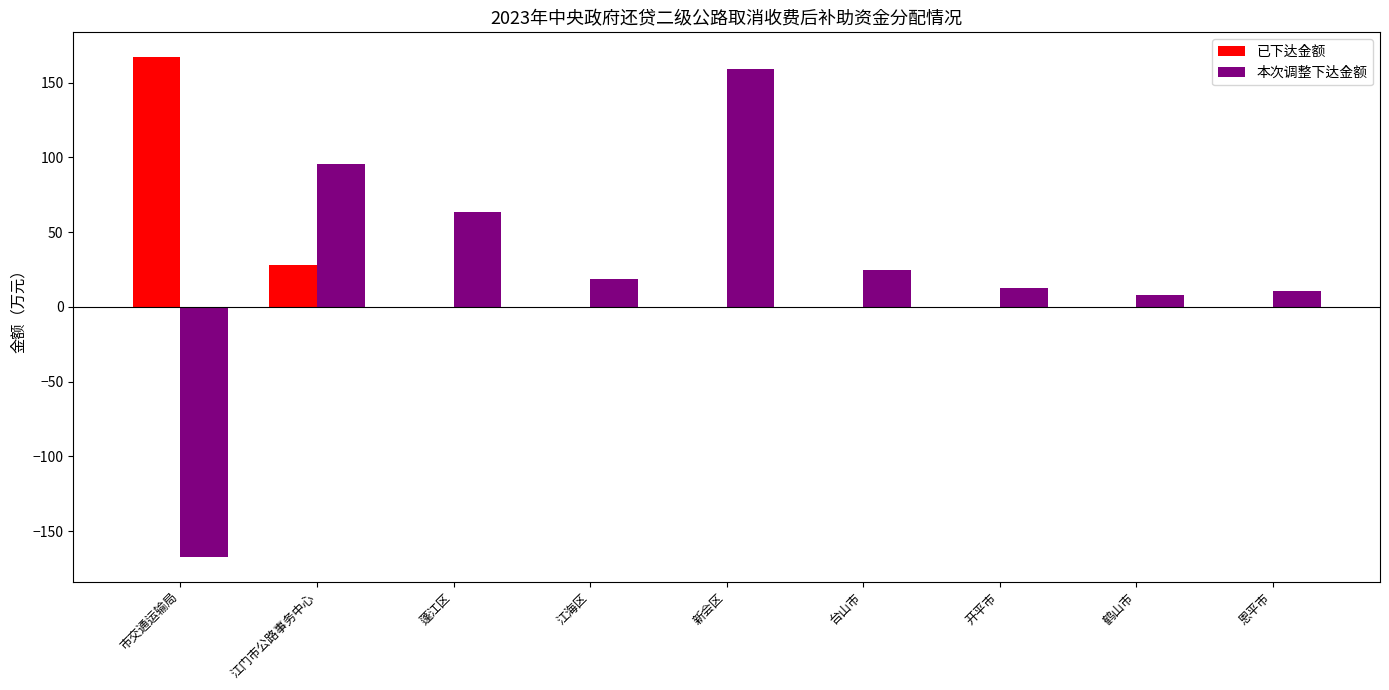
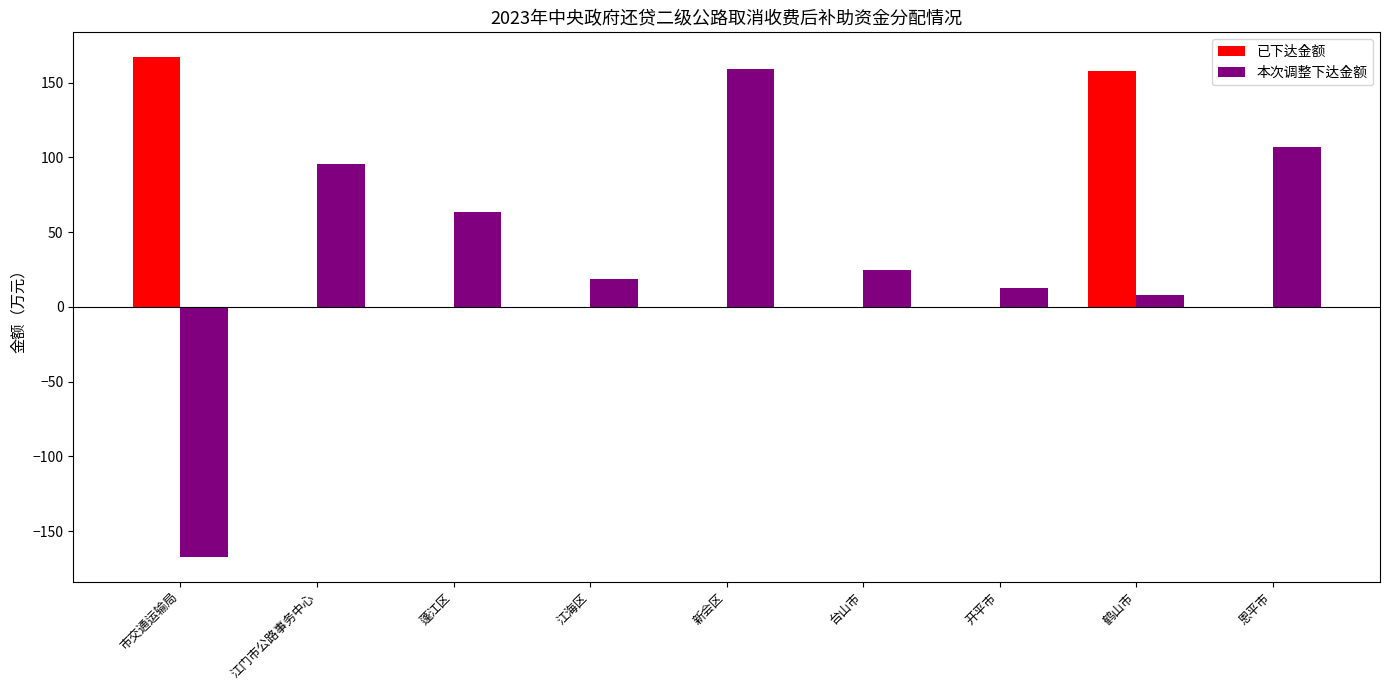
  {
    "已下达金额": {
      "市交通运输局": 167,
-     "江门市公路事务中心": 28,
+     "江门市公路事务中心": 0,
      "蓬江区": 0,
      "江海区": 0,
      "新会区": 0,
      "台山市": 0,
      "开平市": 0,
-     "鹤山市": 0,
+     "鹤山市": 158,
      "恩平市": 0
    },
    "本次调整下达金额": {
      "市交通运输局": -167,
      "江门市公路事务中心": 96,
      "蓬江区": 63,
      "江海区": 19,
      "新会区": 160,
      "台山市": 25,
      "开平市": 13,
      "鹤山市": 8,
-     "恩平市": 11
+     "恩平市": 107
    }
  }
